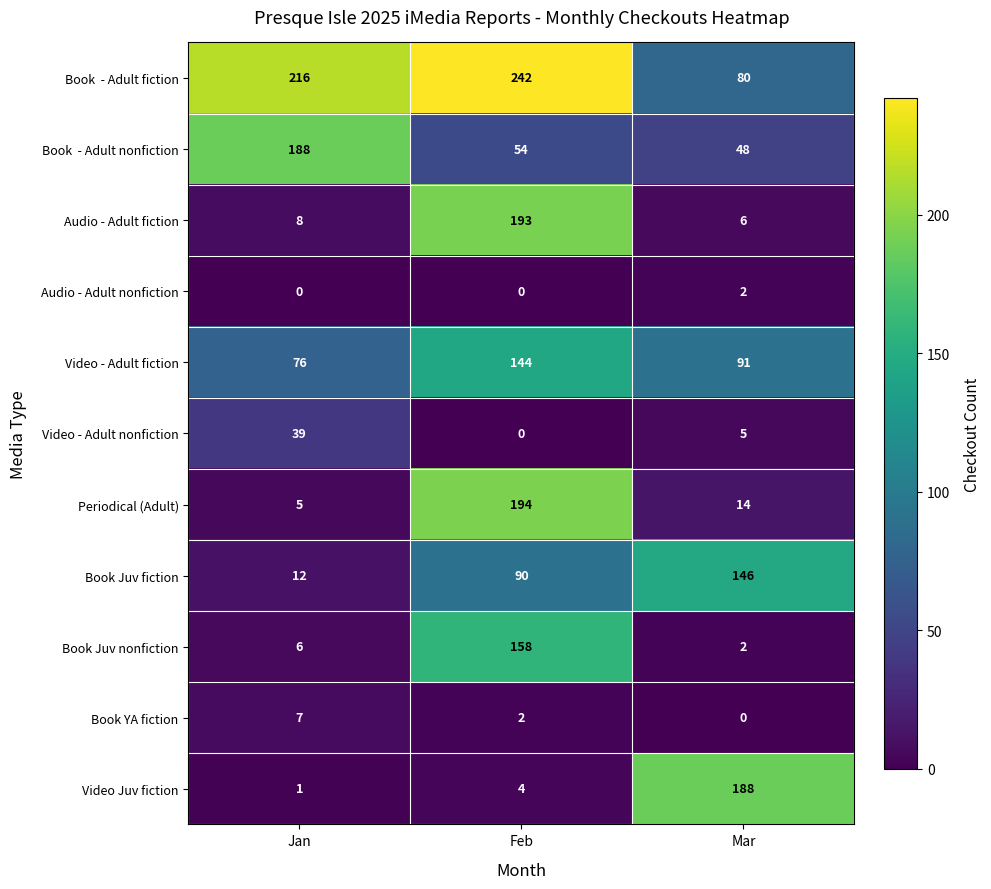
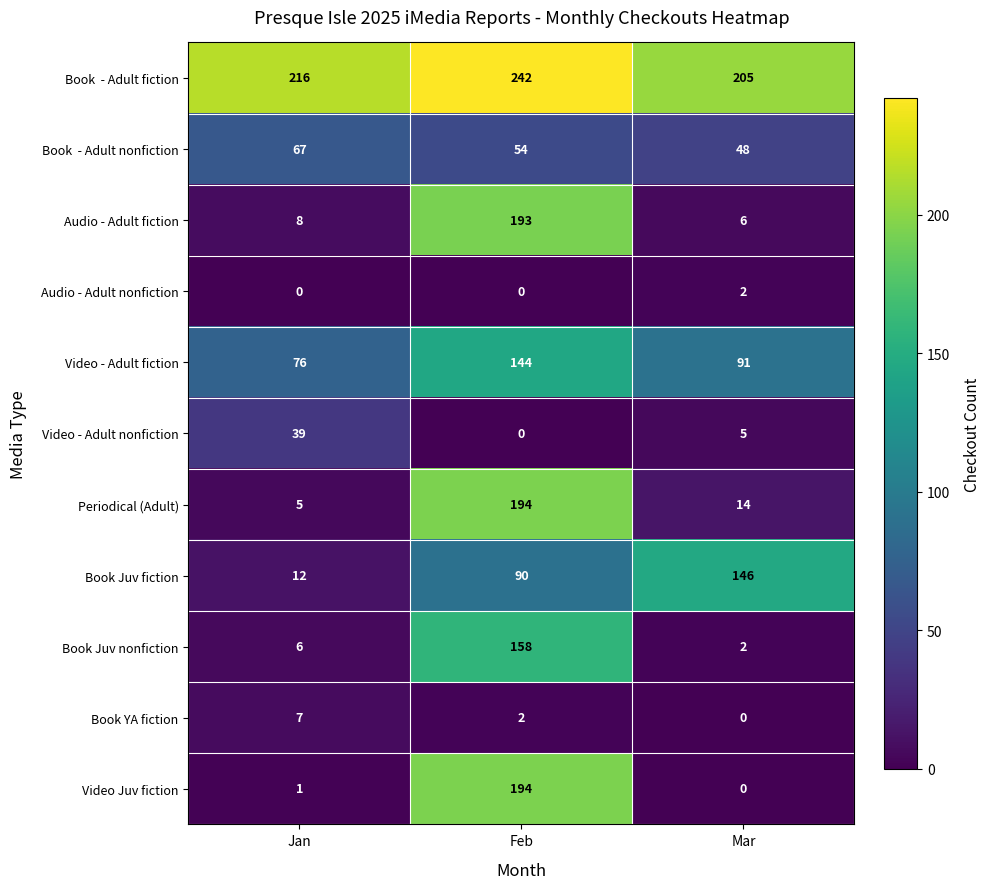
  {
    "Book - Adult fiction": {
      "Jan": 216,
      "Feb": 242,
-     "Mar": 80
+     "Mar": 205
    },
    "Book - Adult nonfiction": {
-     "Jan": 188,
+     "Jan": 67,
      "Feb": 54,
      "Mar": 48
    },
    "Audio - Adult fiction": {
      "Jan": 8,
      "Feb": 193,
      "Mar": 6
    },
    "Audio - Adult nonfiction": {
      "Jan": 0,
      "Feb": 0,
      "Mar": 2
    },
    "Video - Adult fiction": {
      "Jan": 76,
      "Feb": 144,
      "Mar": 91
    },
    "Video - Adult nonfiction": {
      "Jan": 39,
      "Feb": 0,
      "Mar": 5
    },
    "Periodical (Adult)": {
      "Jan": 5,
      "Feb": 194,
      "Mar": 14
    },
    "Book Juv fiction": {
      "Jan": 12,
      "Feb": 90,
      "Mar": 146
    },
    "Book Juv nonfiction": {
      "Jan": 6,
      "Feb": 158,
      "Mar": 2
    },
    "Book YA fiction": {
      "Jan": 7,
      "Feb": 2,
      "Mar": 0
    },
    "Video Juv fiction": {
      "Jan": 1,
-     "Feb": 4,
-     "Mar": 188
+     "Feb": 194,
+     "Mar": 0
    }
  }
